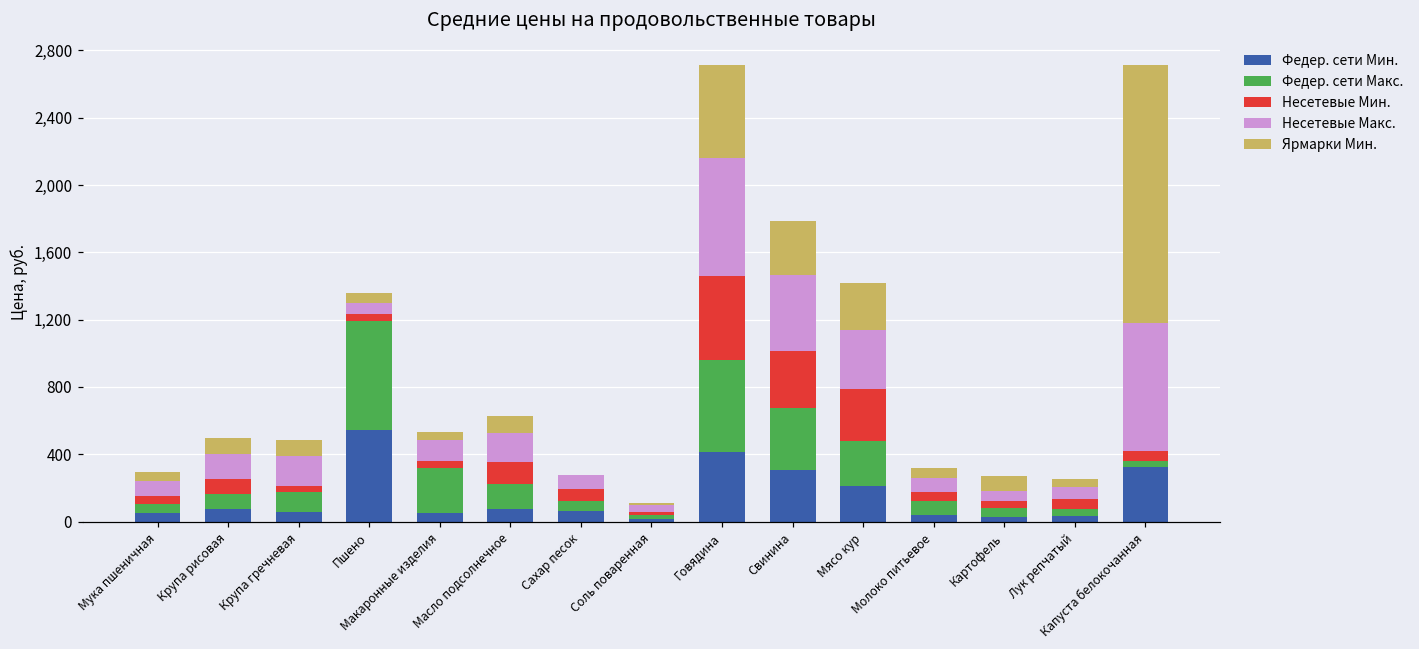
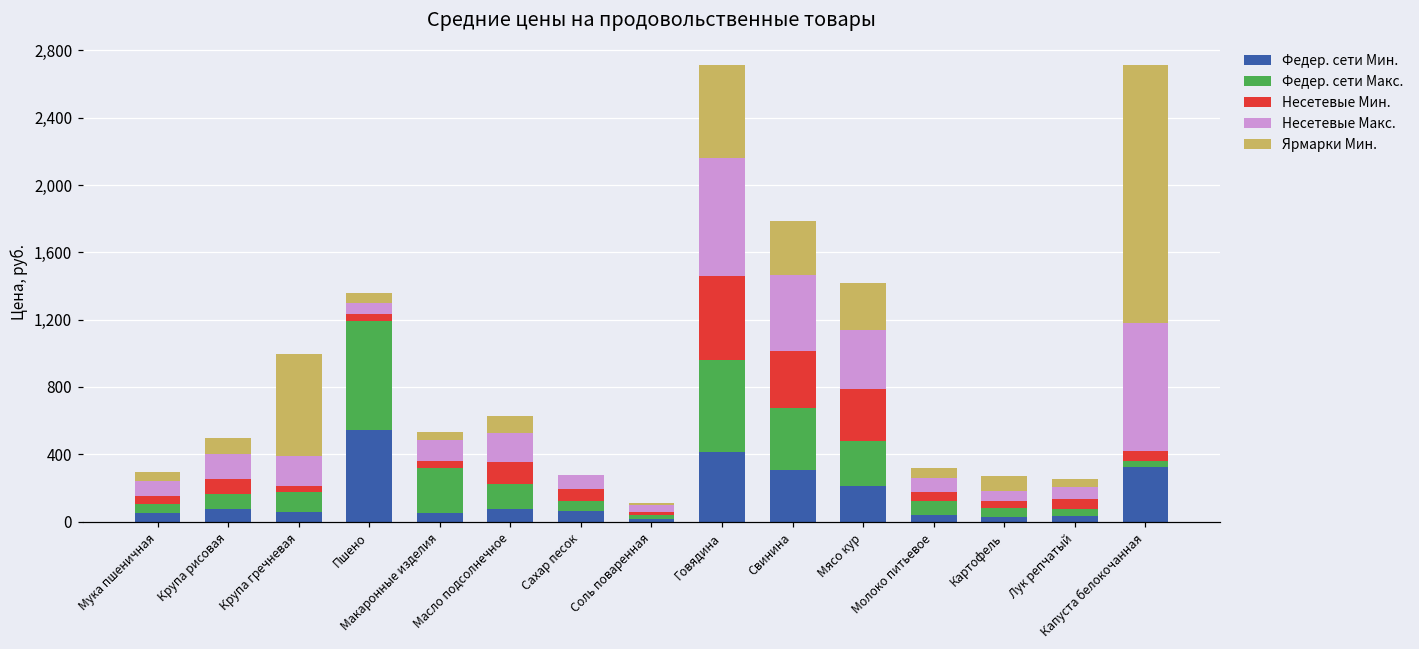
  {
    "Федер. сети Мин.": {
      "Мука пшеничная": "50",
      "Крупа рисовая": "80",
      "Крупа гречневая": "60",
      "Пшено": "540",
      "Макаронные изделия": "50",
      "Масло подсолнечное": "80",
      "Сахар песок": "60",
      "Говядина": "410",
      "Свинина": "310",
      "Мясо кур": "210",
      "Молоко питьевое": "40",
      "Картофель": "30",
      "Лук репчатый": "30",
      "Капуста белокочанная": "330"
    },
    "Федер. сети Макс.": {
      "Мука пшеничная": "50",
      "Крупа рисовая": "90",
      "Крупа гречневая": "120",
      "Пшено": "650",
      "Макаронные изделия": "270",
      "Масло подсолнечное": "150",
      "Сахар песок": "60",
      "Соль поваренная": "20",
      "Говядина": "550",
      "Свинина": "370",
      "Мясо кур": "270",
      "Молоко питьевое": "80",
      "Картофель": "50",
      "Лук репчатый": "40",
      "Капуста белокочанная": "40"
    },
    "Несетевые Мин.": {
      "Мука пшеничная": "50",
      "Крупа рисовая": "90",
      "Крупа гречневая": "30",
      "Пшено": "40",
      "Макаронные изделия": "40",
      "Масло подсолнечное": "130",
      "Сахар песок": "70",
      "Соль поваренная": "20",
      "Говядина": "500",
      "Свинина": "340",
      "Мясо кур": "310",
      "Молоко питьевое": "60",
      "Картофель": "40",
      "Лук репчатый": "60",
      "Капуста белокочанная": "60"
    },
    "Несетевые Макс.": {
      "Мука пшеничная": "90",
      "Крупа рисовая": "150",
      "Крупа гречневая": "180",
      "Пшено": "70",
      "Макаронные изделия": "130",
      "Масло подсолнечное": "170",
      "Сахар песок": "90",
      "Соль поваренная": "40",
      "Говядина": "700",
      "Свинина": "450",
      "Мясо кур": "350",
      "Молоко питьевое": "80",
      "Картофель": "60",
      "Лук репчатый": "70",
      "Капуста белокочанная": "760"
    },
    "Ярмарки Мин.": {
      "Мука пшеничная": "60",
      "Крупа рисовая": "100",
-     "Крупа гречневая": "100",
+     "Крупа гречневая": "610",
      "Пшено": "60",
      "Макаронные изделия": "50",
      "Масло подсолнечное": "100",
      "Сахар песок": "0",
      "Говядина": "550",
      "Свинина": "320",
      "Мясо кур": "280",
      "Молоко питьевое": "60",
      "Картофель": "90",
      "Лук репчатый": "50",
      "Капуста белокочанная": "1,530"
    }
  }
